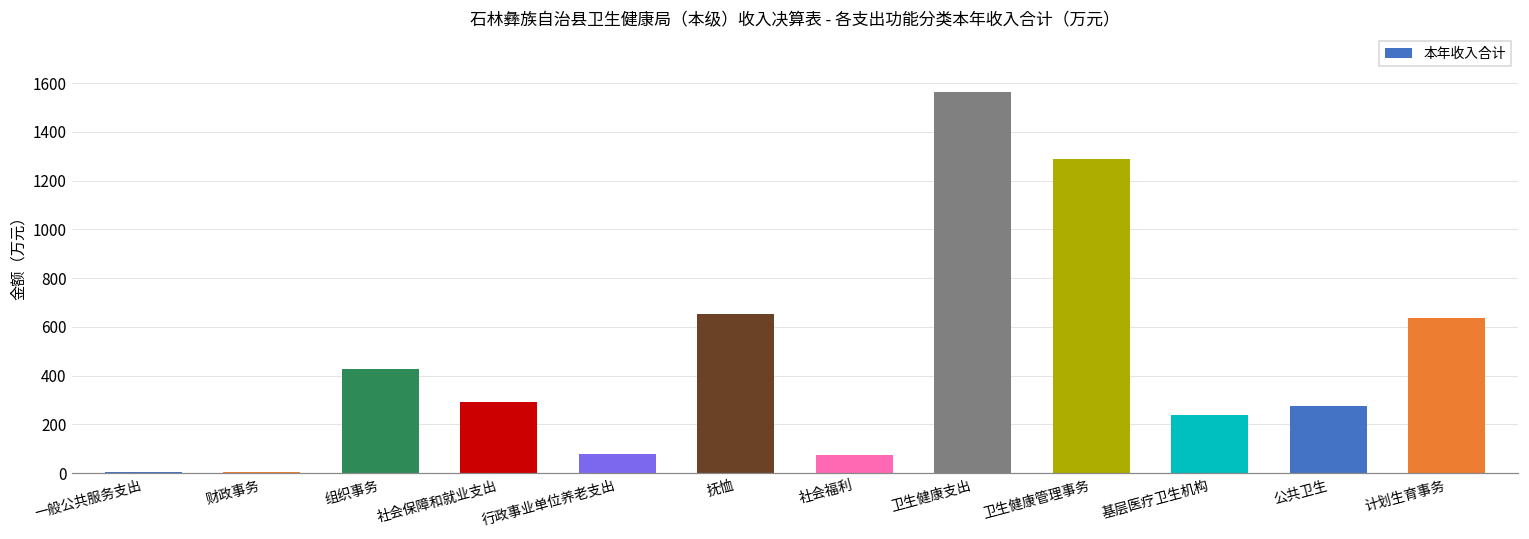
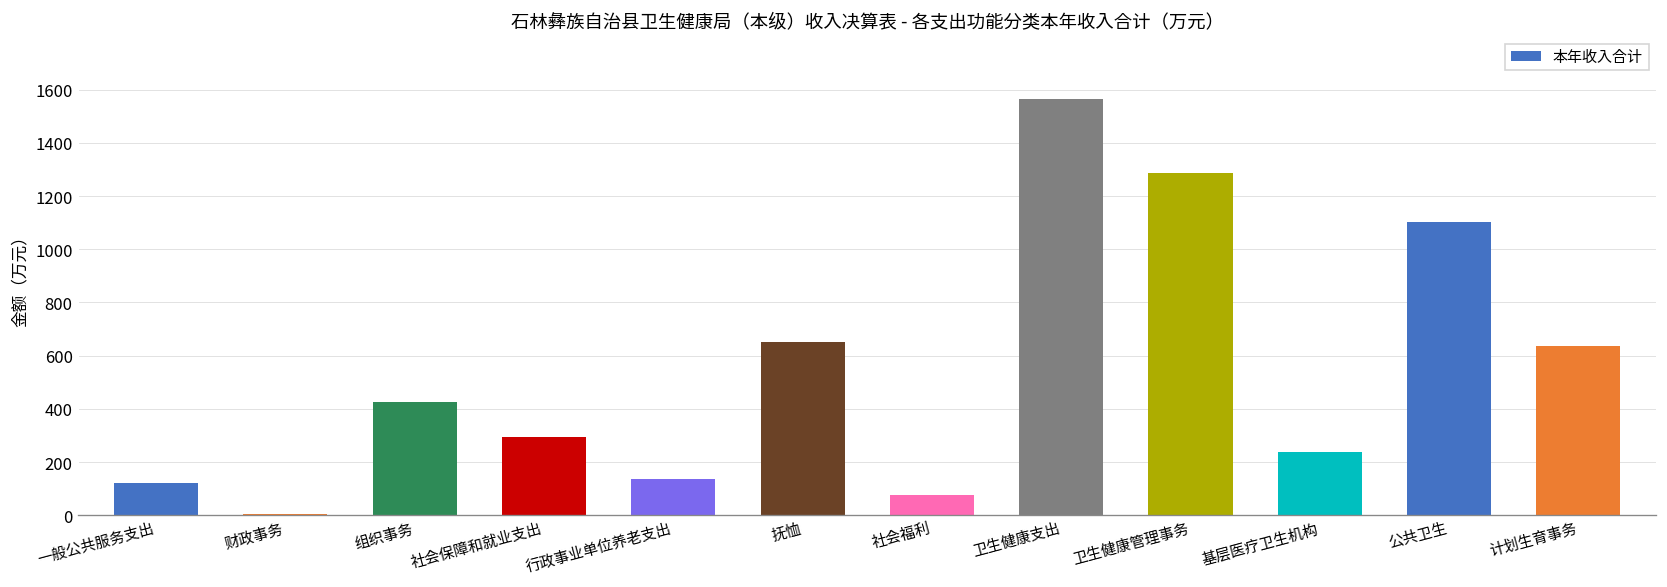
  {
-   "一般公共服务支出": 10,
+   "一般公共服务支出": 120,
    "组织事务": 430,
    "社会保障和就业支出": 290,
-   "行政事业单位养老支出": 80,
+   "行政事业单位养老支出": 140,
    "抚恤": 650,
    "社会福利": 80,
    "卫生健康支出": 1560,
    "卫生健康管理事务": 1290,
    "基层医疗卫生机构": 240,
-   "公共卫生": 270,
+   "公共卫生": 1100,
    "计划生育事务": 640
  }
